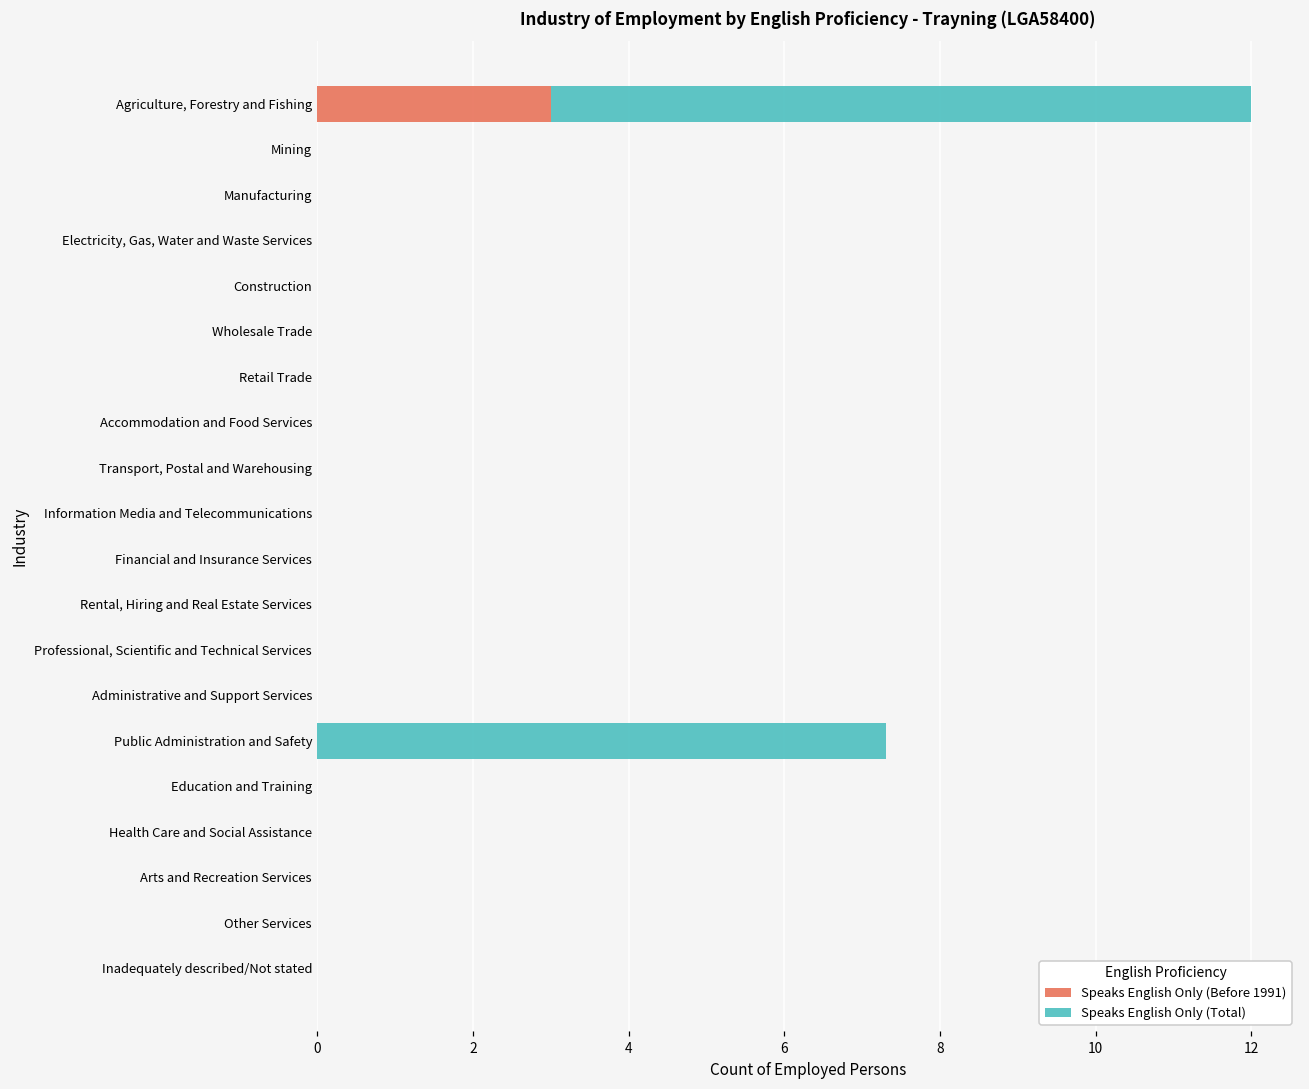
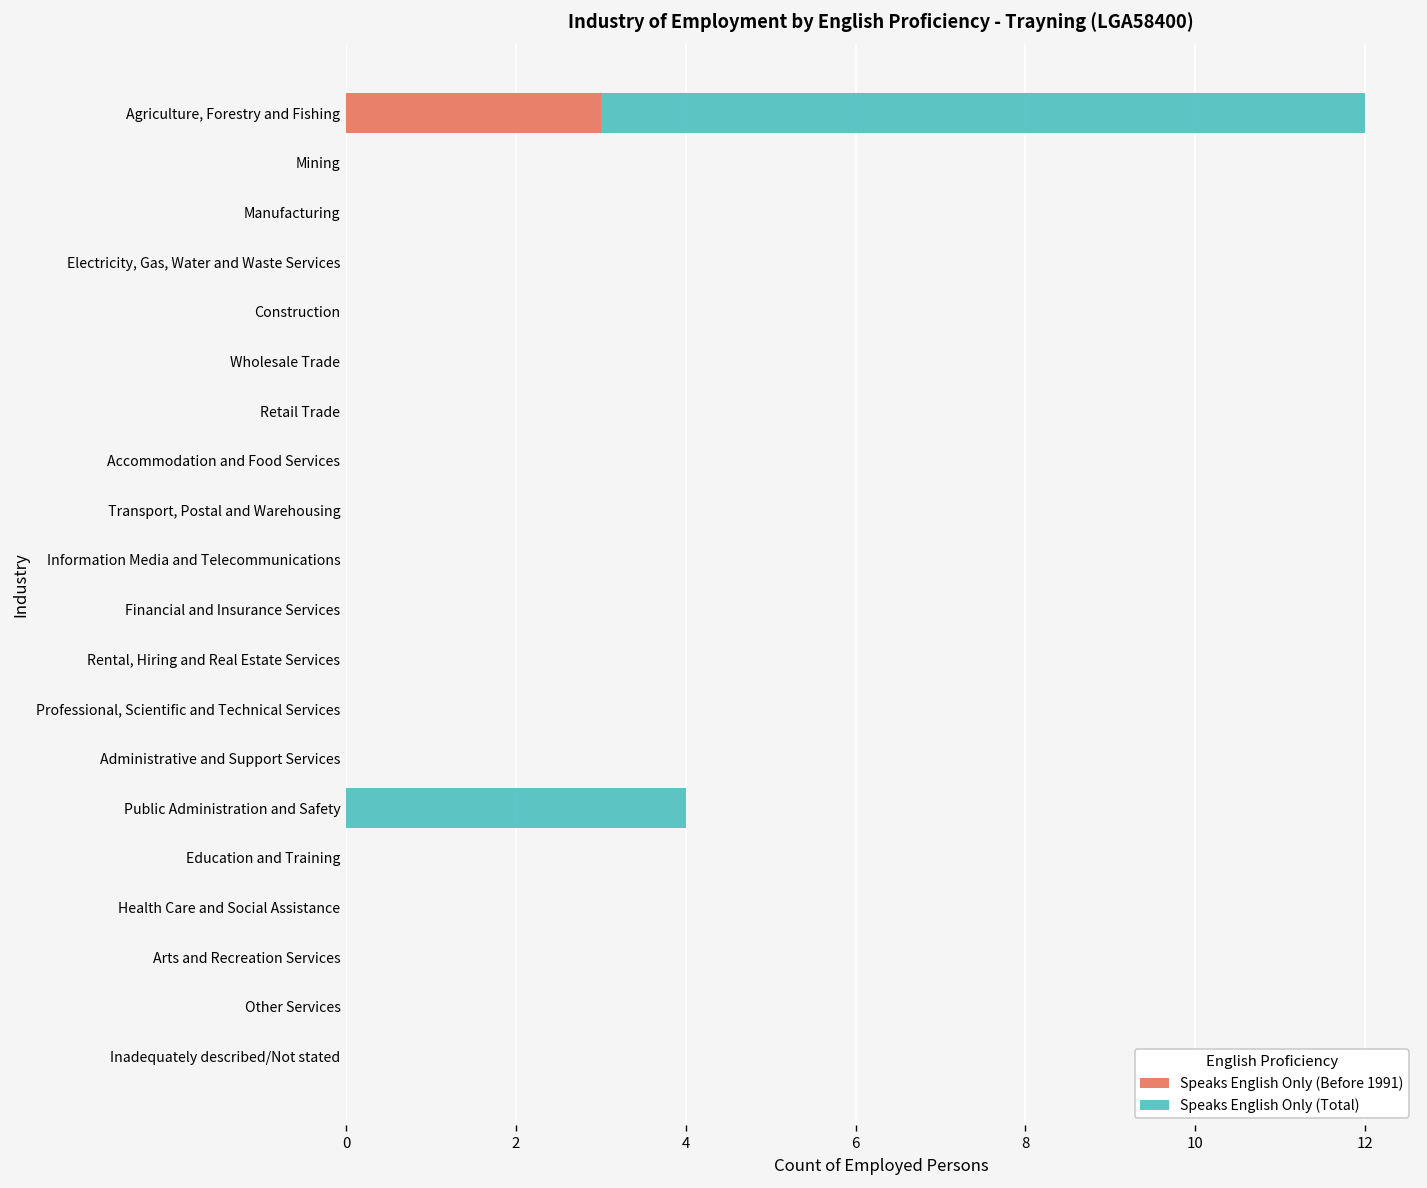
  {
    "Speaks English Only (Before 1991)": {
      "Agriculture, Forestry and Fishing": 3.0,
      "Mining": 0.0,
      "Manufacturing": 0.0,
      "Electricity, Gas, Water and Waste Services": 0.0,
      "Construction": 0.0,
      "Wholesale Trade": 0.0,
      "Retail Trade": 0.0,
      "Accommodation and Food Services": 0.0,
      "Transport, Postal and Warehousing": 0.0,
      "Information Media and Telecommunications": 0.0,
      "Financial and Insurance Services": 0.0,
      "Rental, Hiring and Real Estate Services": 0.0,
      "Professional, Scientific and Technical Services": 0.0,
      "Administrative and Support Services": 0.0,
      "Public Administration and Safety": 0.0,
      "Education and Training": 0.0,
      "Health Care and Social Assistance": 0.0,
      "Arts and Recreation Services": 0.0,
      "Other Services": 0.0,
      "Inadequately described/Not stated": 0.0
    },
    "Speaks English Only (Total)": {
      "Agriculture, Forestry and Fishing": 9.0,
      "Mining": 0.0,
      "Manufacturing": 0.0,
      "Electricity, Gas, Water and Waste Services": 0.0,
      "Construction": 0.0,
      "Wholesale Trade": 0.0,
      "Retail Trade": 0.0,
      "Accommodation and Food Services": 0.0,
      "Transport, Postal and Warehousing": 0.0,
      "Information Media and Telecommunications": 0.0,
      "Financial and Insurance Services": 0.0,
      "Rental, Hiring and Real Estate Services": 0.0,
      "Professional, Scientific and Technical Services": 0.0,
      "Administrative and Support Services": 0.0,
-     "Public Administration and Safety": 7.3,
+     "Public Administration and Safety": 4.0,
      "Education and Training": 0.0,
      "Health Care and Social Assistance": 0.0,
      "Arts and Recreation Services": 0.0,
      "Other Services": 0.0,
      "Inadequately described/Not stated": 0.0
    }
  }
